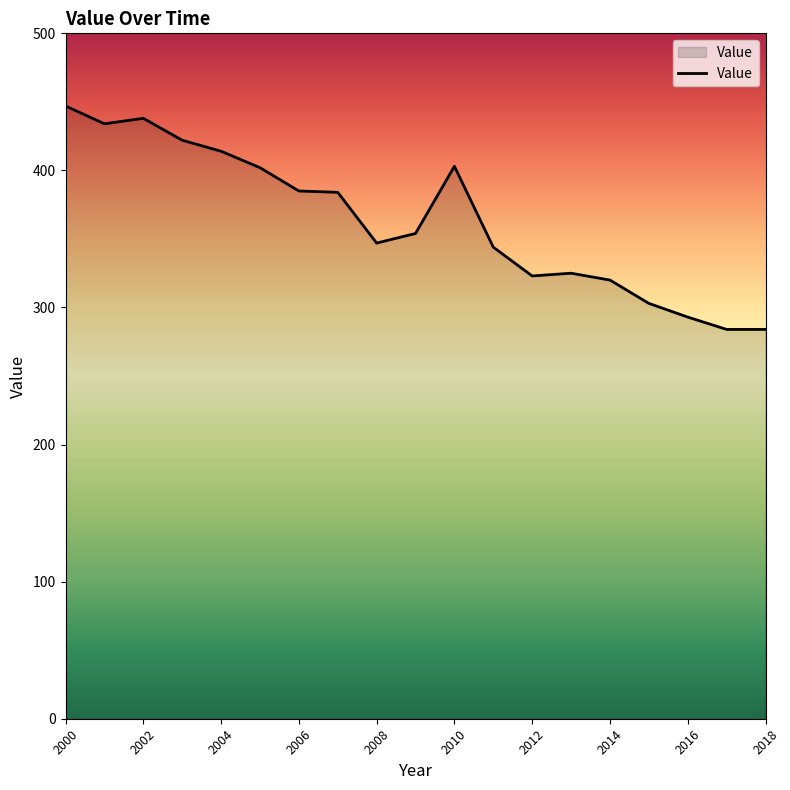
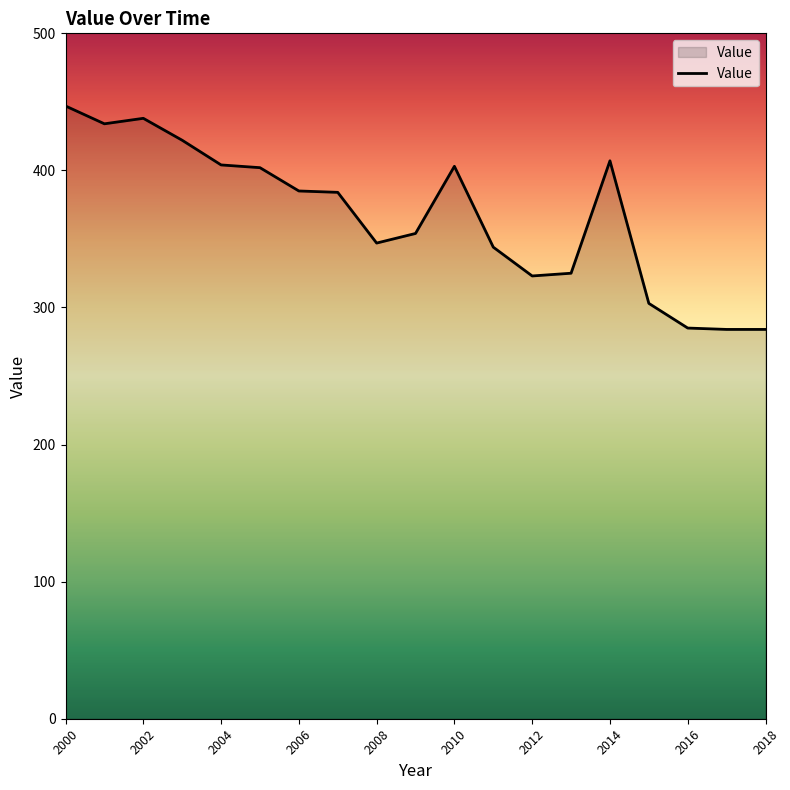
  {
    "2000": 447,
    "2002": 438,
-   "2004": 414,
+   "2004": 404,
    "2006": 385,
    "2008": 347,
    "2010": 403,
    "2012": 323,
-   "2014": 320,
-   "2016": 293,
+   "2014": 407,
+   "2016": 285,
    "2018": 284
  }
